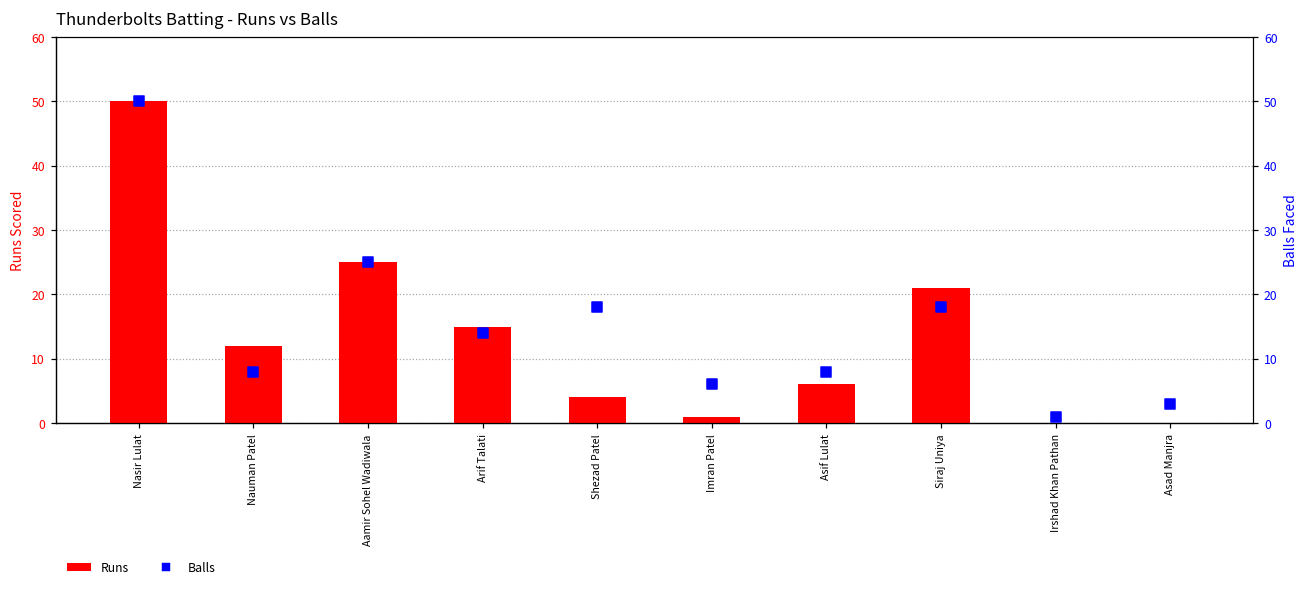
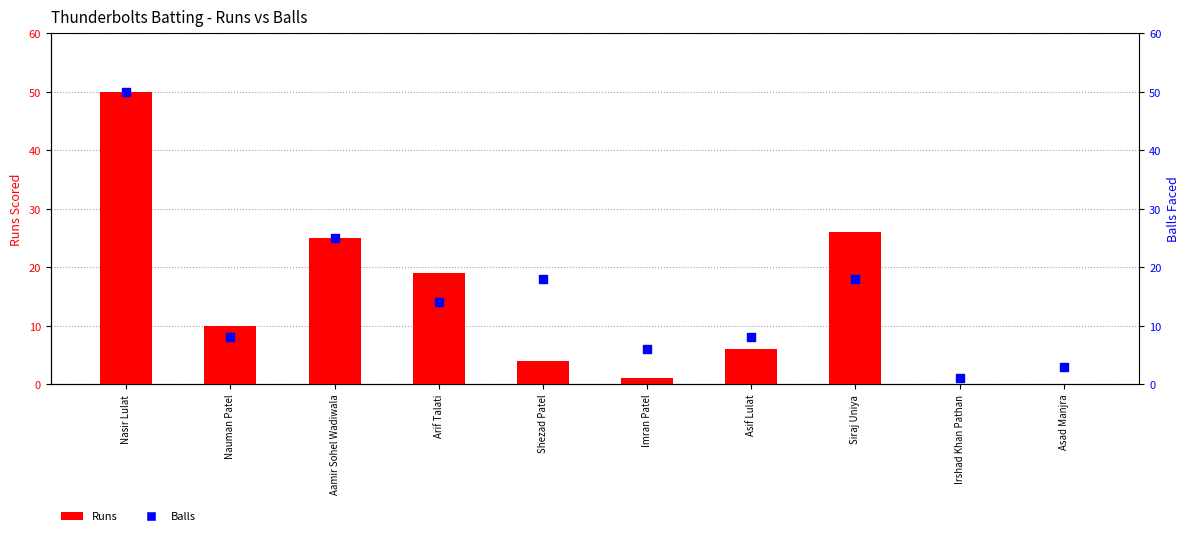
  {
    "Runs": {
      "Nasir Lulat": 50,
-     "Nauman Patel": 12,
+     "Nauman Patel": 10,
      "Aamir Sohel Wadiwala": 25,
-     "Arif Talati": 15,
+     "Arif Talati": 19,
      "Shezad Patel": 4,
      "Imran Patel": 1,
      "Asif Lulat": 6,
-     "Siraj Uniya": 21,
+     "Siraj Uniya": 26,
      "Irshad Khan Pathan": 0,
      "Asad Manjra": 0
    }
  }
